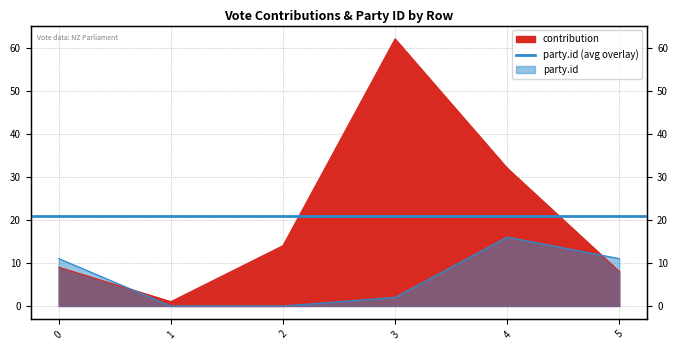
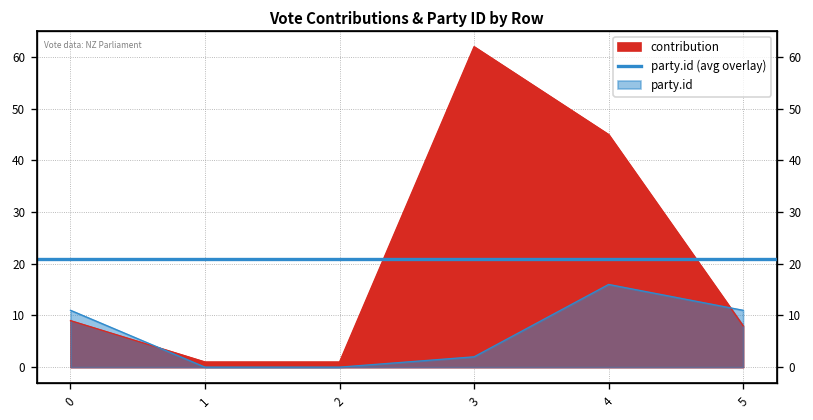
  {
    "contribution": {
      "0": 9,
      "1": 1,
-     "2": 14,
+     "2": 1,
      "3": 62,
-     "4": 32,
+     "4": 45,
      "5": 8
    },
    "party.id": {
      "0": 11,
      "1": 0,
      "2": 0,
      "3": 2,
      "4": 16,
      "5": 11
    }
  }
